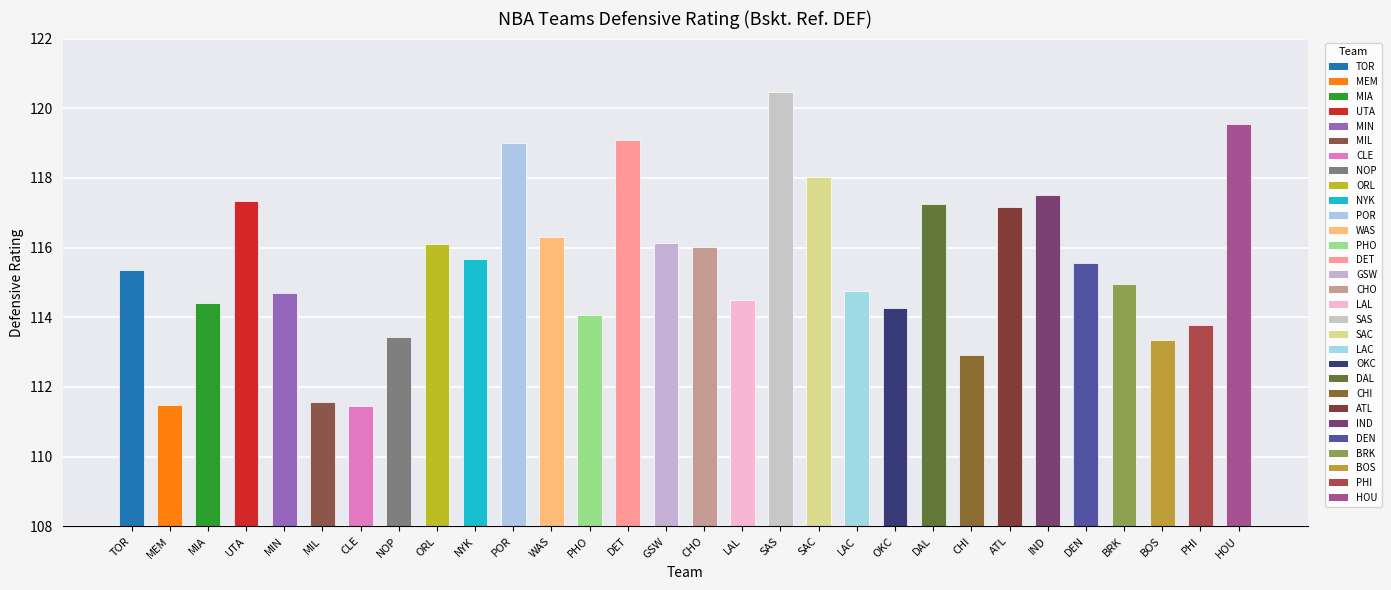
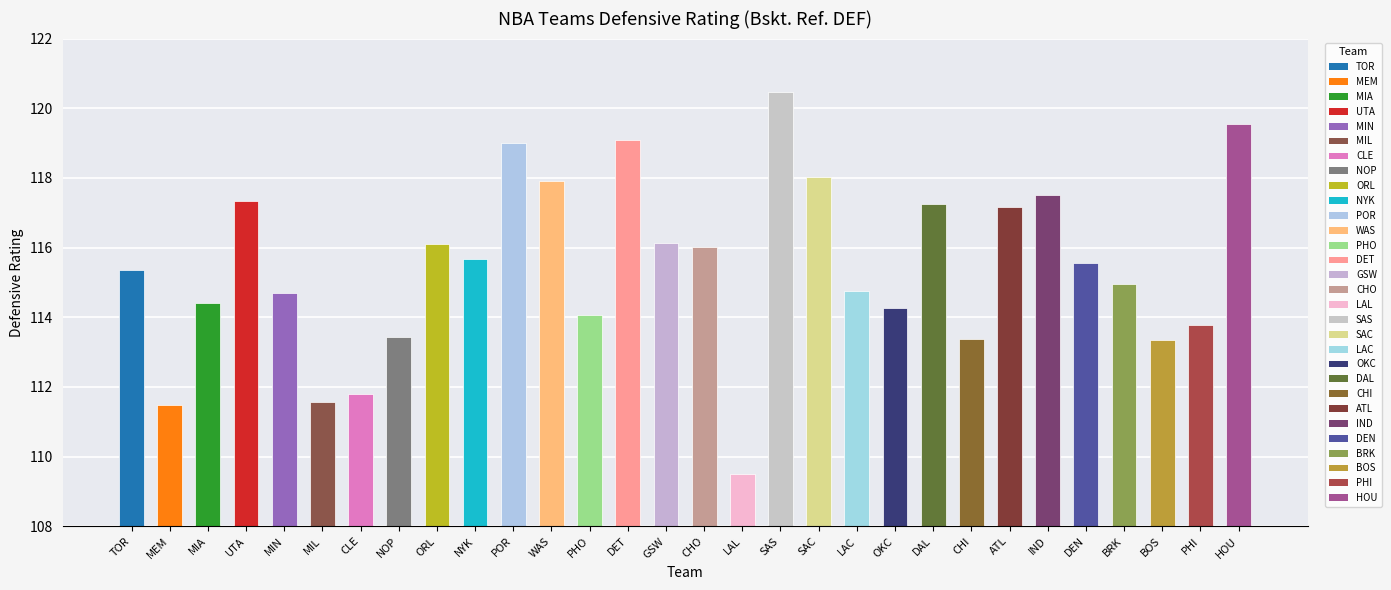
  {
    "TOR": 115.4,
    "MEM": 111.5,
    "MIA": 114.4,
    "UTA": 117.4,
    "MIN": 114.7,
    "MIL": 111.6,
-   "CLE": 111.5,
+   "CLE": 111.8,
    "NOP": 113.4,
    "ORL": 116.1,
    "NYK": 115.7,
    "POR": 119.0,
-   "WAS": 116.3,
+   "WAS": 117.9,
    "PHO": 114.1,
    "DET": 119.1,
    "GSW": 116.1,
    "CHO": 116.0,
-   "LAL": 114.5,
+   "LAL": 109.5,
    "SAS": 120.5,
    "SAC": 118.0,
    "LAC": 114.8,
    "OKC": 114.3,
    "DAL": 117.3,
-   "CHI": 112.9,
+   "CHI": 113.4,
    "ATL": 117.2,
    "IND": 117.5,
    "DEN": 115.6,
    "BRK": 115.0,
    "BOS": 113.3,
    "PHI": 113.8,
    "HOU": 119.6
  }
